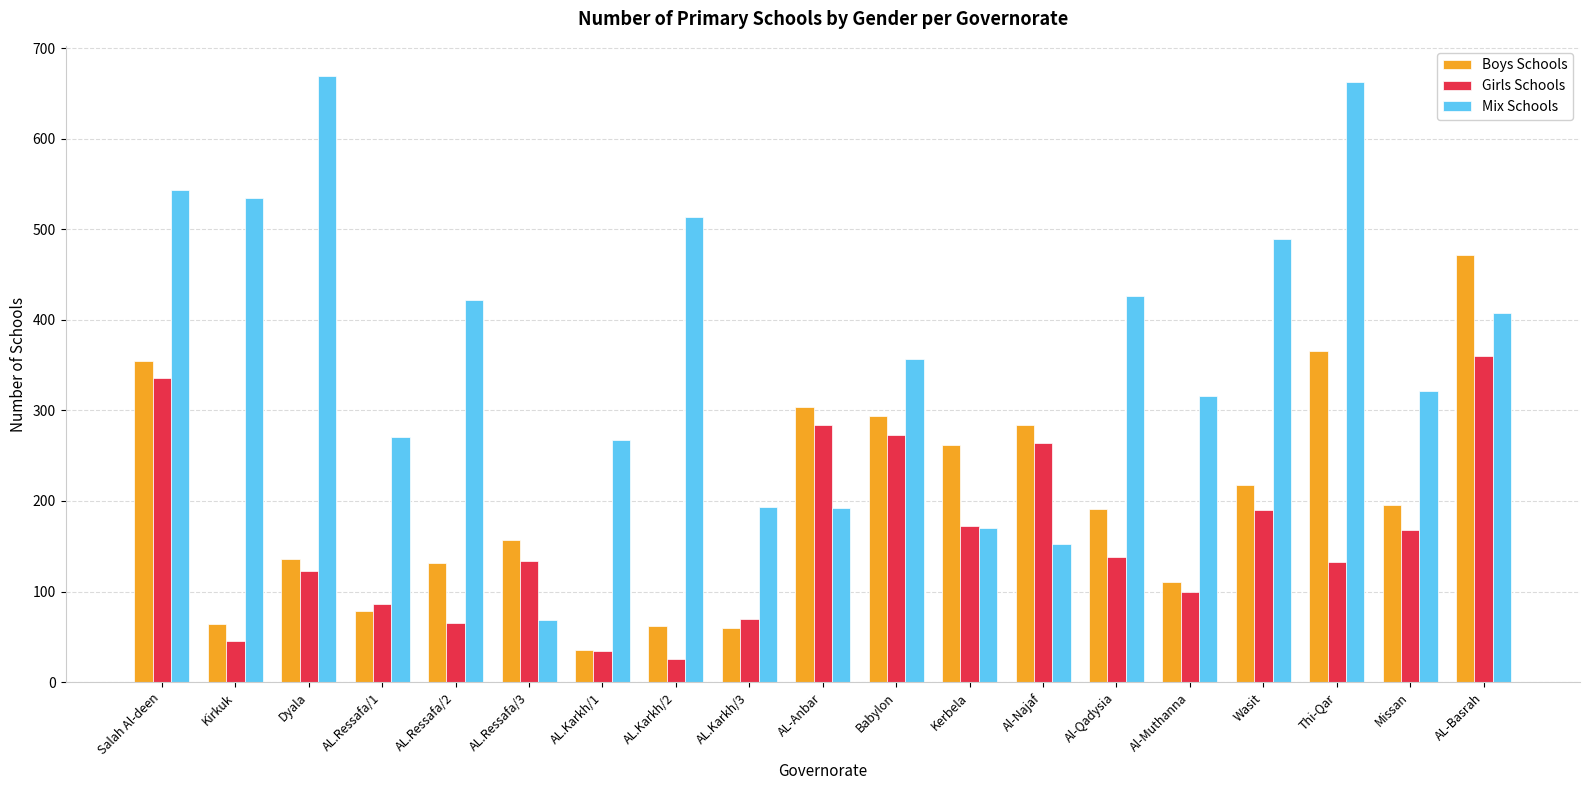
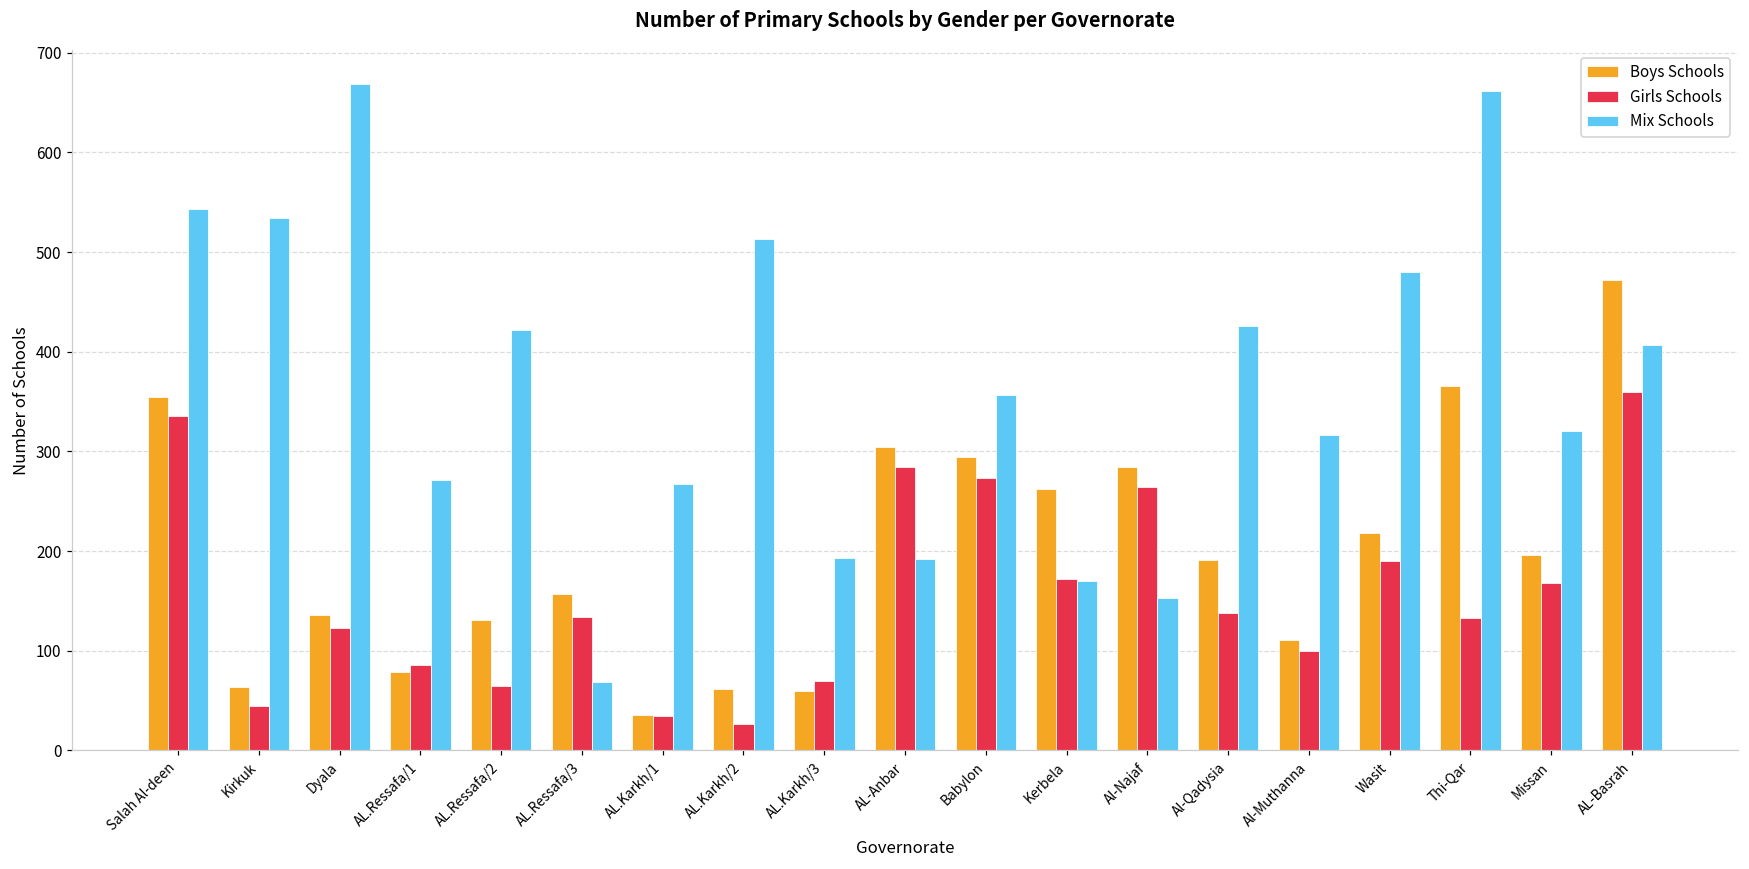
  {
    "Boys Schools": {
      "Salah Al-deen": 360,
      "Kirkuk": 60,
      "Dyala": 140,
      "AL.Ressafa/1": 80,
      "AL.Ressafa/2": 130,
      "AL.Ressafa/3": 160,
      "AL.Karkh/1": 40,
      "AL.Karkh/2": 60,
      "AL.Karkh/3": 60,
      "AL-Anbar": 300,
      "Babylon": 290,
      "Kerbela": 260,
      "Al-Najaf": 280,
      "Al-Qadysia": 190,
      "Al-Muthanna": 110,
      "Wasit": 220,
      "Thi-Qar": 370,
      "Missan": 200,
      "AL-Basrah": 470
    },
    "Girls Schools": {
      "Salah Al-deen": 340,
      "Kirkuk": 50,
      "Dyala": 120,
      "AL.Ressafa/1": 90,
      "AL.Ressafa/2": 70,
      "AL.Ressafa/3": 130,
      "AL.Karkh/1": 30,
      "AL.Karkh/2": 30,
      "AL.Karkh/3": 70,
      "AL-Anbar": 280,
      "Babylon": 270,
      "Kerbela": 170,
      "Al-Najaf": 260,
      "Al-Qadysia": 140,
      "Al-Muthanna": 100,
      "Wasit": 190,
      "Thi-Qar": 130,
      "Missan": 170,
      "AL-Basrah": 360
    },
    "Mix Schools": {
      "Salah Al-deen": 540,
      "Kirkuk": 530,
      "Dyala": 670,
      "AL.Ressafa/1": 270,
      "AL.Ressafa/2": 420,
      "AL.Ressafa/3": 70,
      "AL.Karkh/1": 270,
      "AL.Karkh/2": 510,
      "AL.Karkh/3": 190,
      "AL-Anbar": 190,
      "Babylon": 360,
      "Kerbela": 170,
      "Al-Najaf": 150,
      "Al-Qadysia": 430,
      "Al-Muthanna": 320,
-     "Wasit": 490,
+     "Wasit": 480,
      "Thi-Qar": 660,
      "Missan": 320,
      "AL-Basrah": 410
    }
  }
